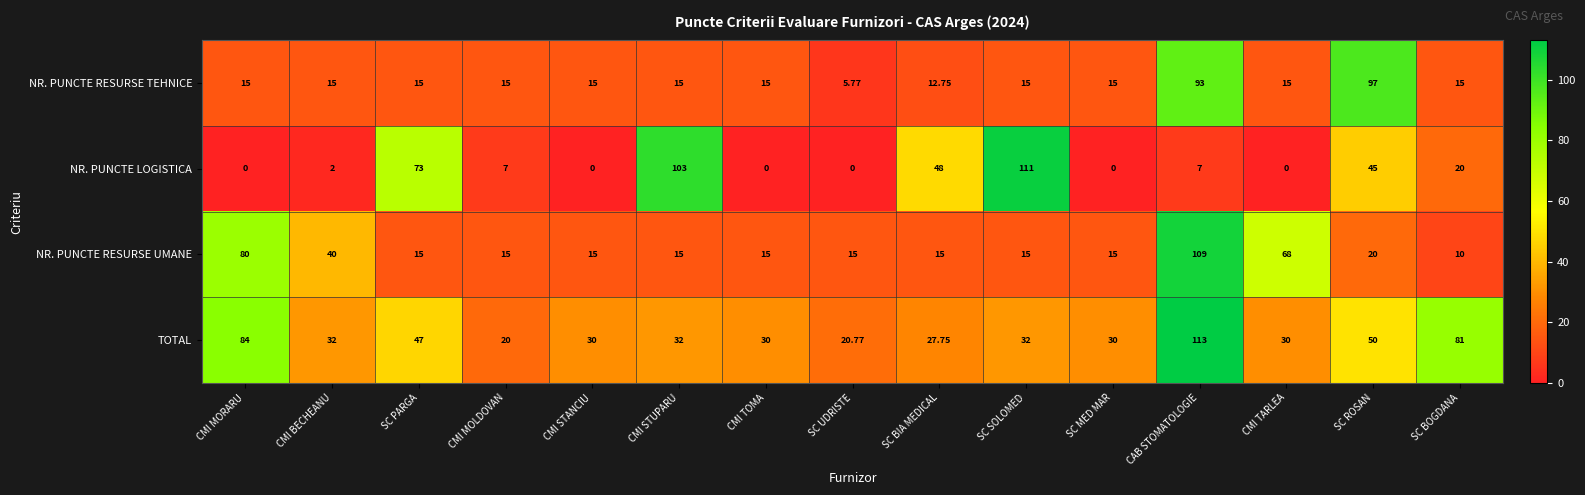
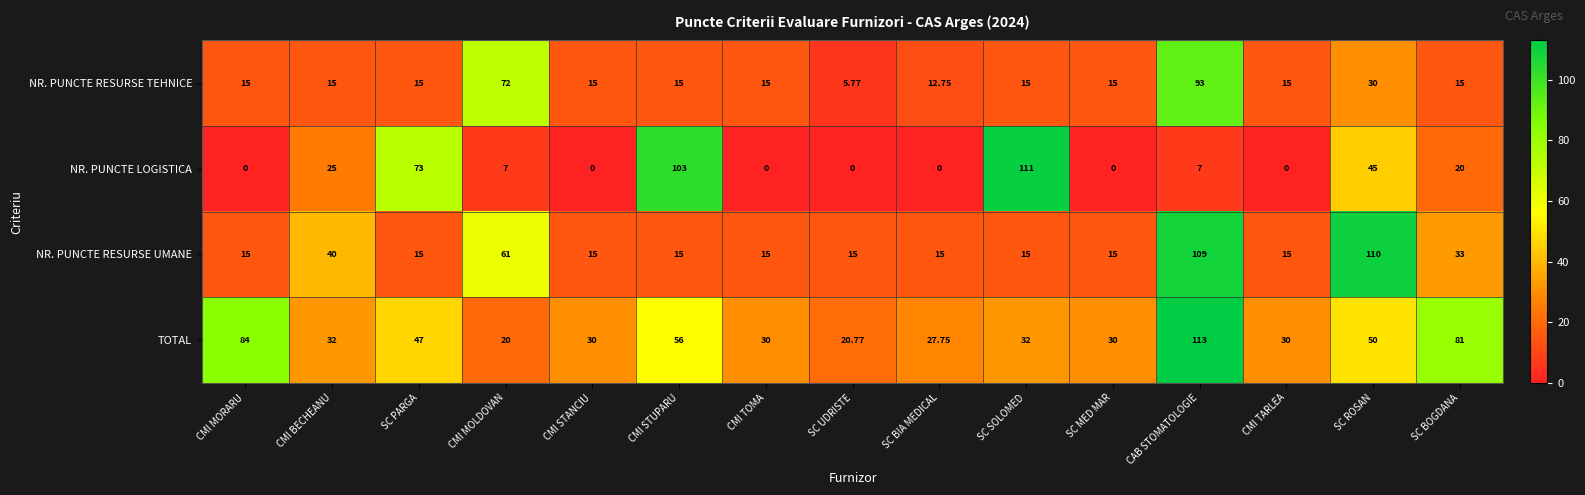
  {
    "NR. PUNCTE RESURSE TEHNICE": {
      "CMI MORARU": 15,
      "CMI BECHEANU": 15,
      "SC PARGA": 15,
-     "CMI MOLDOVAN": 15,
+     "CMI MOLDOVAN": 72,
      "CMI STANCIU": 15,
      "CMI STUPARU": 15,
      "CMI TOMA": 15,
      "SC UDRISTE": 5.77,
      "SC BIA MEDICAL": 12.75,
      "SC SOLOMED": 15,
      "SC MED MAR": 15,
      "CAB STOMATOLOGIE": 93,
      "CMI TARLEA": 15,
-     "SC ROSAN": 97,
+     "SC ROSAN": 30,
      "SC BOGDANA": 15
    },
    "NR. PUNCTE LOGISTICA": {
      "CMI MORARU": 0,
-     "CMI BECHEANU": 2,
+     "CMI BECHEANU": 25,
      "SC PARGA": 73,
      "CMI MOLDOVAN": 7,
      "CMI STANCIU": 0,
      "CMI STUPARU": 103,
      "CMI TOMA": 0,
      "SC UDRISTE": 0,
-     "SC BIA MEDICAL": 48,
+     "SC BIA MEDICAL": 0,
      "SC SOLOMED": 111,
      "SC MED MAR": 0,
      "CAB STOMATOLOGIE": 7,
      "CMI TARLEA": 0,
      "SC ROSAN": 45,
      "SC BOGDANA": 20
    },
    "NR. PUNCTE RESURSE UMANE": {
-     "CMI MORARU": 80,
+     "CMI MORARU": 15,
      "CMI BECHEANU": 40,
      "SC PARGA": 15,
-     "CMI MOLDOVAN": 15,
+     "CMI MOLDOVAN": 61,
      "CMI STANCIU": 15,
      "CMI STUPARU": 15,
      "CMI TOMA": 15,
      "SC UDRISTE": 15,
      "SC BIA MEDICAL": 15,
      "SC SOLOMED": 15,
      "SC MED MAR": 15,
      "CAB STOMATOLOGIE": 109,
-     "CMI TARLEA": 68,
-     "SC ROSAN": 20,
-     "SC BOGDANA": 10
+     "CMI TARLEA": 15,
+     "SC ROSAN": 110,
+     "SC BOGDANA": 33
    },
    "TOTAL": {
      "CMI MORARU": 84,
      "CMI BECHEANU": 32,
      "SC PARGA": 47,
      "CMI MOLDOVAN": 20,
      "CMI STANCIU": 30,
-     "CMI STUPARU": 32,
+     "CMI STUPARU": 56,
      "CMI TOMA": 30,
      "SC UDRISTE": 20.77,
      "SC BIA MEDICAL": 27.75,
      "SC SOLOMED": 32,
      "SC MED MAR": 30,
      "CAB STOMATOLOGIE": 113,
      "CMI TARLEA": 30,
      "SC ROSAN": 50,
      "SC BOGDANA": 81
    }
  }
